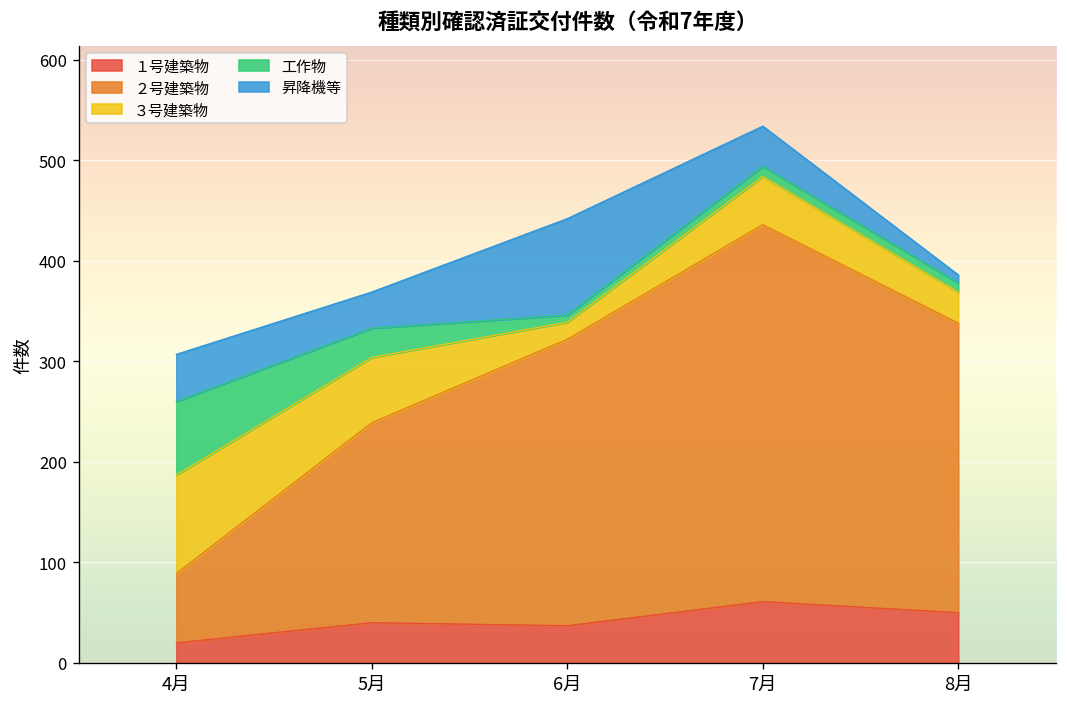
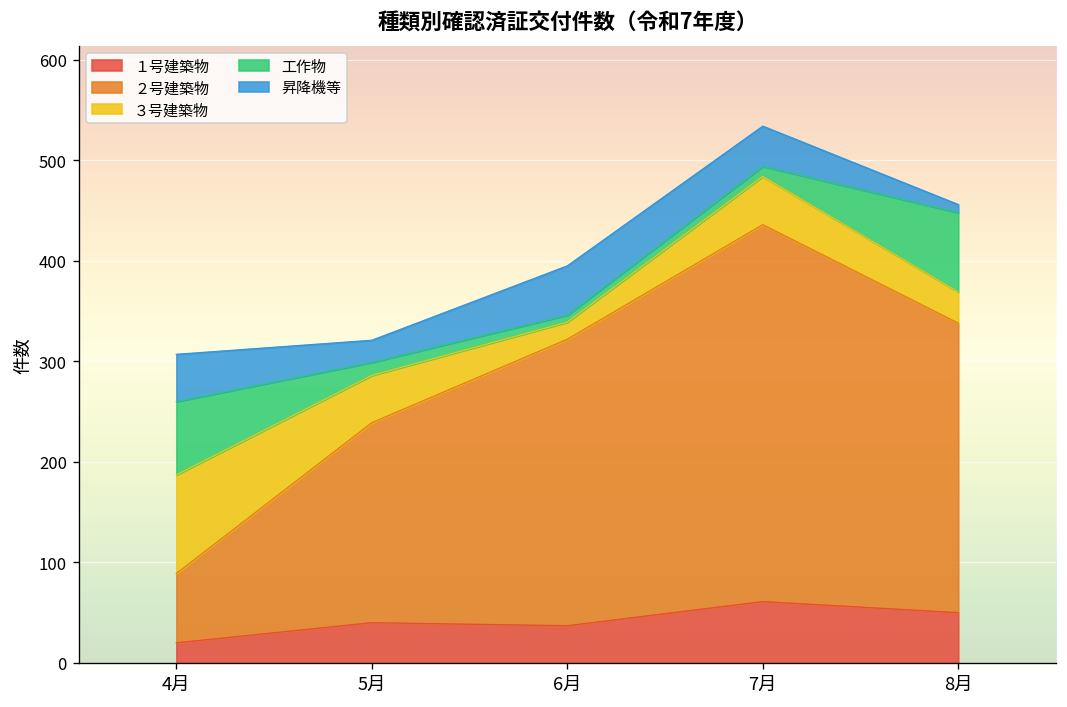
  {
    "３号建築物": {
      "4月": 100,
-     "5月": 70,
+     "5月": 50,
      "6月": 20,
      "7月": 50,
      "8月": 30
    },
    "工作物": {
      "4月": 70,
-     "5月": 30,
+     "5月": 10,
      "6月": 10,
      "7月": 10,
-     "8月": 10
+     "8月": 80
    },
    "昇降機等": {
      "4月": 50,
-     "5月": 40,
-     "6月": 100,
+     "5月": 20,
+     "6月": 50,
      "7月": 40,
      "8月": 10
    }
  }
